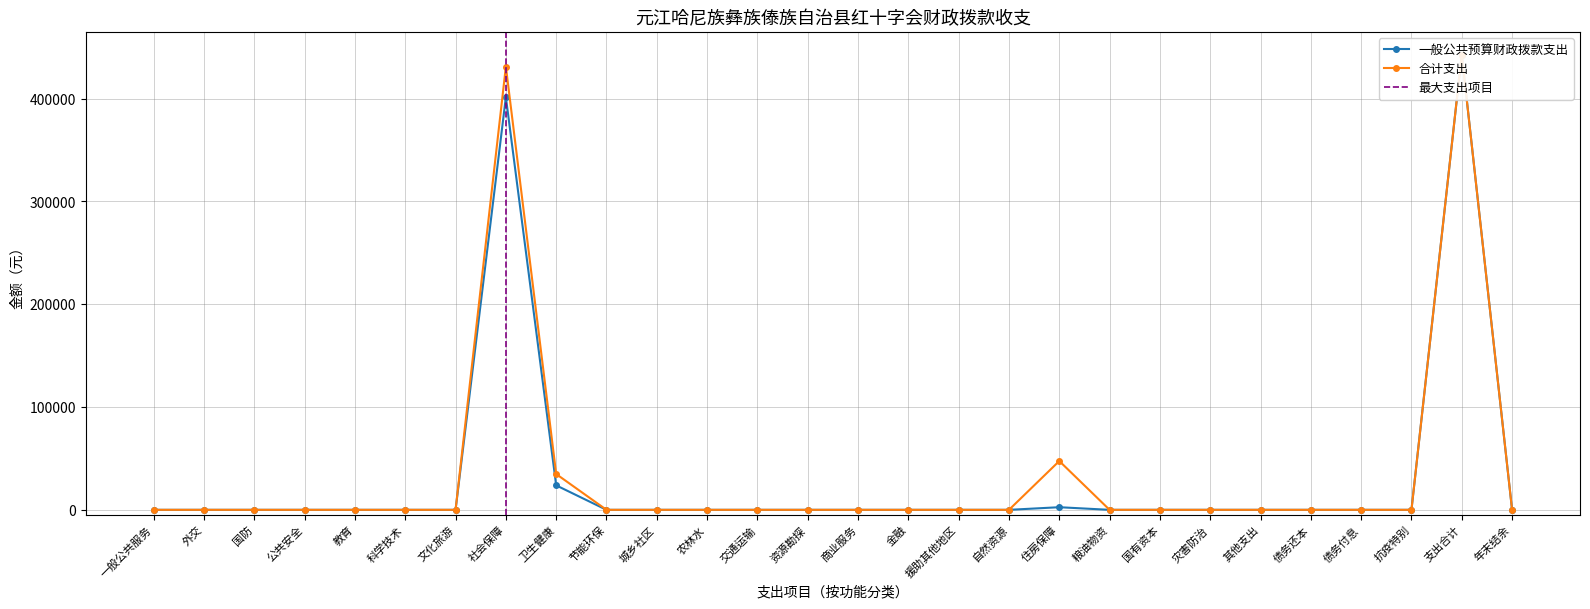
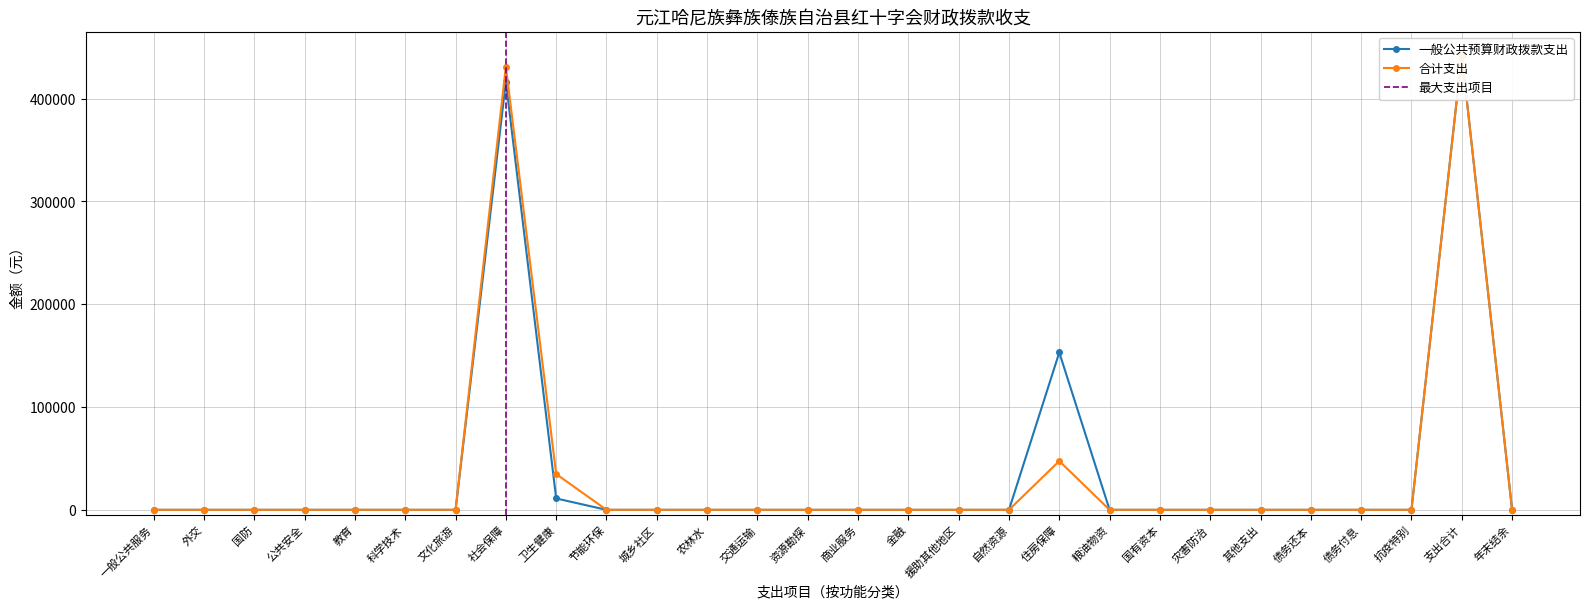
  {
    "一般公共预算财政拨款支出": {
-     "社会保障": 401000,
-     "卫生健康": 24000,
-     "住房保障": 3000
+     "社会保障": 417000,
+     "卫生健康": 11000,
+     "住房保障": 153000
    },
    "合计支出": {
      "社会保障": 431000,
      "卫生健康": 35000,
      "住房保障": 47000
    }
  }
